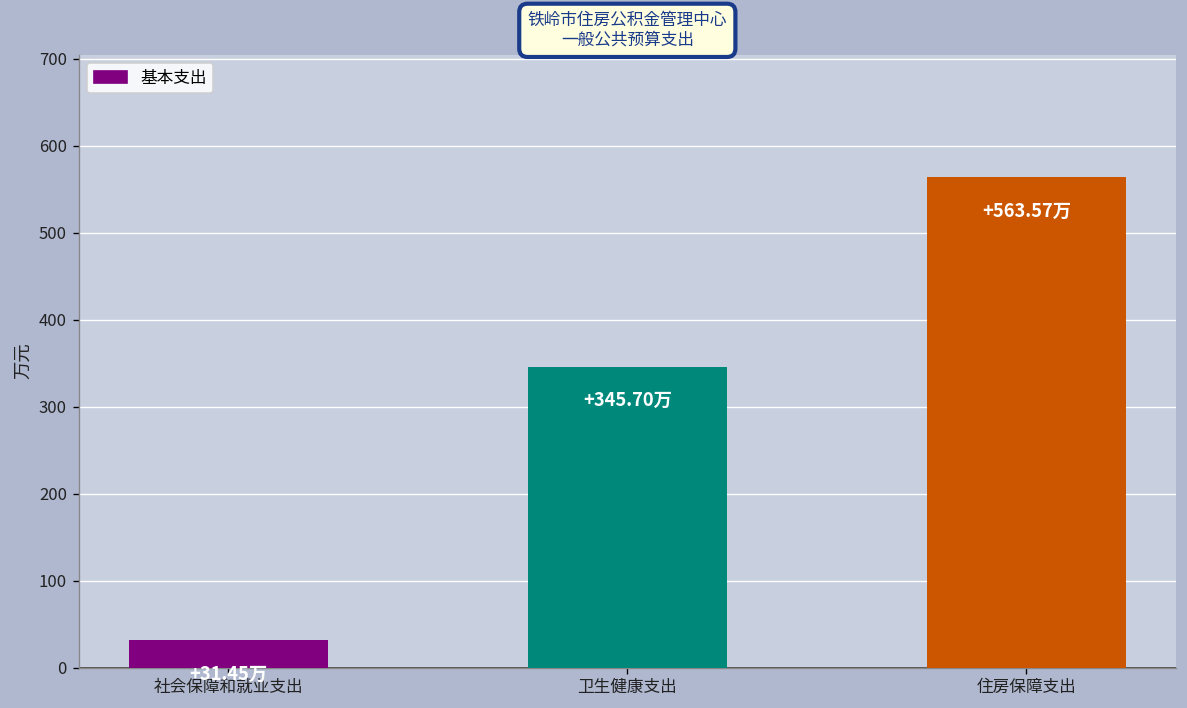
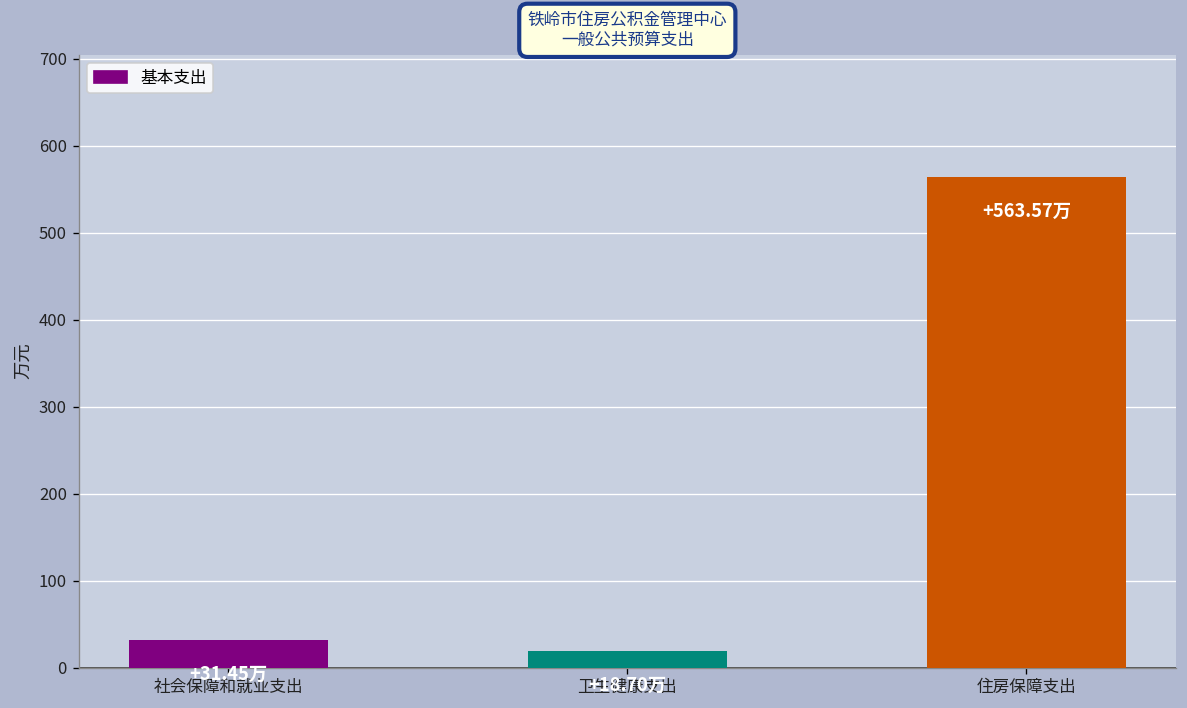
  {
    "社会保障和就业支出": "+31.45万",
-   "卫生健康支出": "+345.70万",
+   "卫生健康支出": "+18.70万",
    "住房保障支出": "+563.57万"
  }
